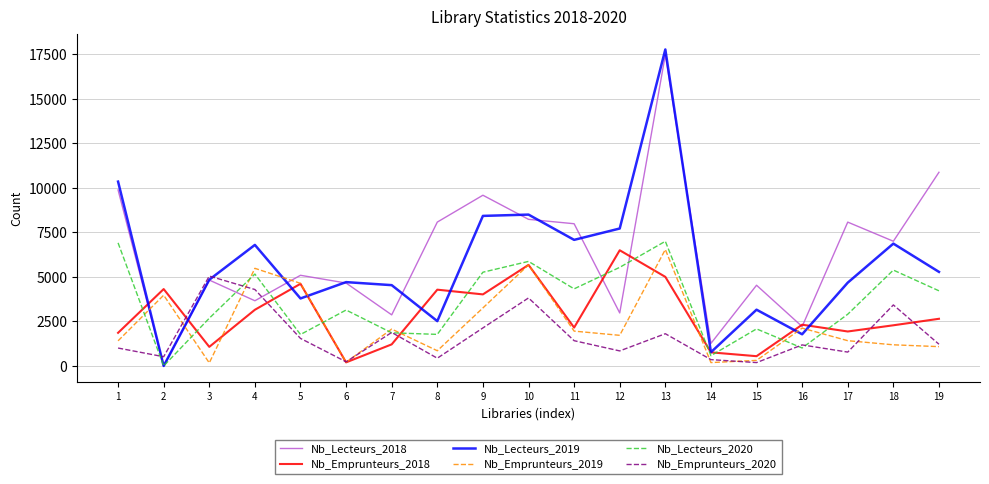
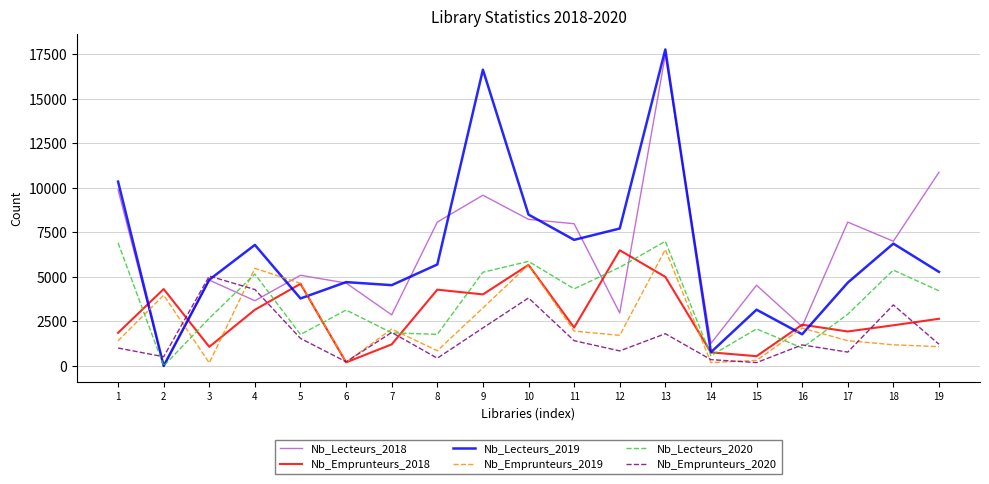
  {
    "Nb_Lecteurs_2018": {
      "1": 9900,
      "4": 3700,
      "5": 5100,
      "7": 2900,
      "8": 8100,
      "9": 9600,
      "10": 8200,
      "11": 8000,
      "12": 3000,
      "13": 17500,
      "14": 1300,
      "15": 4500,
      "17": 8100,
      "19": 10900
    },
    "Nb_Emprunteurs_2018": {
      "1": 1900,
      "2": 4300,
      "3": 1100,
      "4": 3200,
      "7": 1200,
      "8": 4300,
      "9": 4000,
      "11": 2200,
      "12": 6500,
      "13": 5000,
      "15": 500,
      "17": 1900,
      "18": 2300,
      "19": 2600
    },
    "Nb_Lecteurs_2019": {
      "1": 10300,
      "4": 6800,
      "5": 3800,
      "7": 4500,
-     "8": 2500,
-     "9": 8400,
+     "8": 5700,
+     "9": 16600,
      "10": 8500,
      "11": 7100,
      "12": 7700,
      "13": 17800,
      "15": 3200,
      "16": 1800,
      "17": 4700,
      "19": 5300
    },
    "Nb_Emprunteurs_2019": {
      "1": 1400,
      "2": 4000,
      "3": 200,
      "4": 5500,
      "7": 2100,
      "8": 900,
      "9": 3300,
      "11": 2000,
      "12": 1700,
      "13": 6500,
      "14": 200,
      "17": 1400,
      "18": 1200
    },
    "Nb_Lecteurs_2020": {
      "1": 6900,
      "3": 2700,
      "4": 5200,
      "5": 1800,
      "6": 3100,
      "8": 1800,
      "9": 5300,
      "10": 5900,
      "11": 4300,
      "12": 5500,
      "13": 7000,
      "14": 600,
      "15": 2100,
      "16": 1000,
      "17": 2900,
      "18": 5400,
      "19": 4200
    },
    "Nb_Emprunteurs_2020": {
      "1": 1000,
      "2": 500,
      "3": 5000,
      "4": 4300,
      "5": 1500,
      "8": 400,
      "9": 2100,
      "10": 3800,
      "11": 1400,
      "12": 800,
      "13": 1800,
      "14": 400,
      "16": 1200,
      "17": 800,
      "18": 3400
    }
  }
